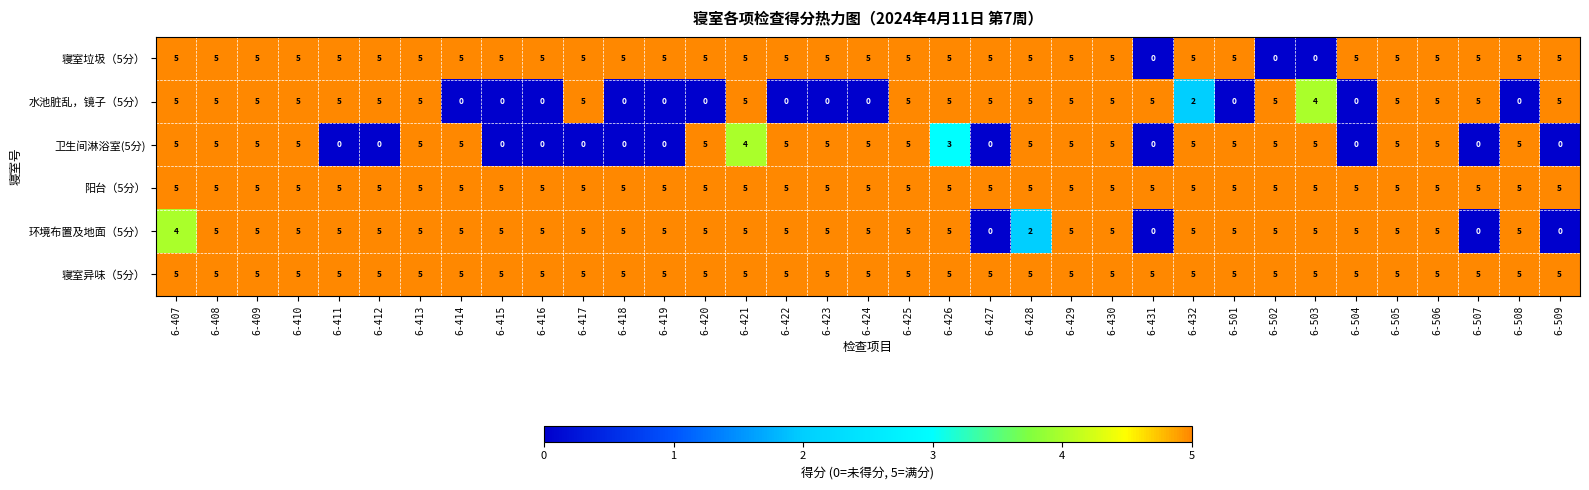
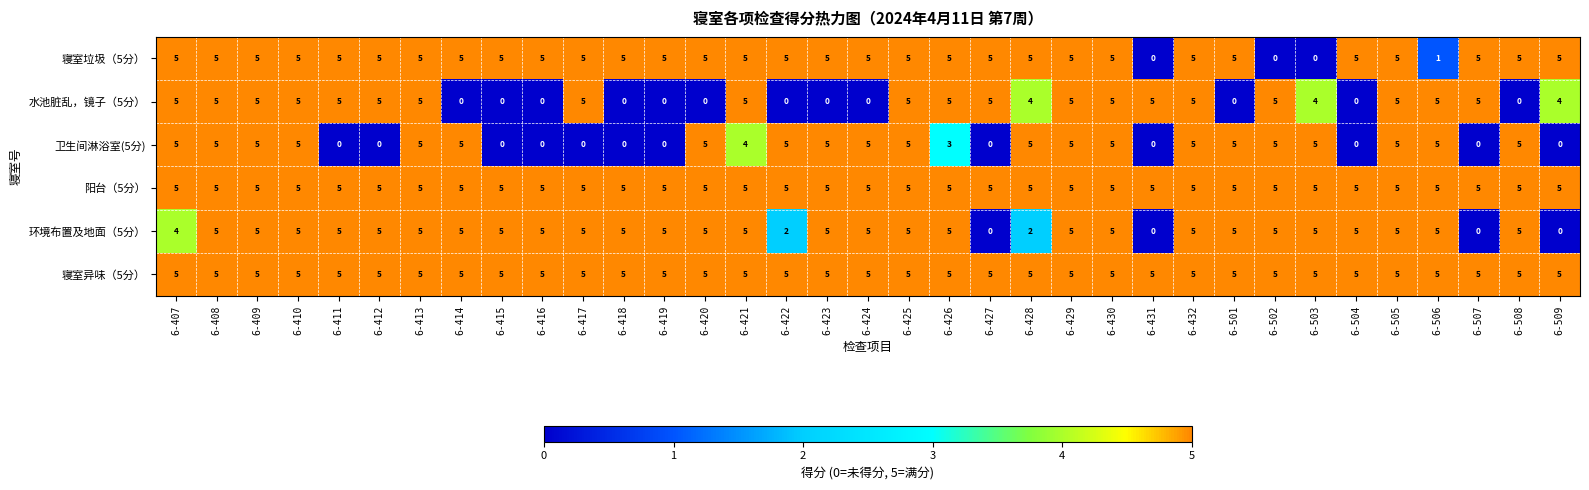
  {
    "寝室垃圾（5分）": {
      "6-407": 5,
      "6-408": 5,
      "6-409": 5,
      "6-410": 5,
      "6-411": 5,
      "6-412": 5,
      "6-413": 5,
      "6-414": 5,
      "6-415": 5,
      "6-416": 5,
      "6-417": 5,
      "6-418": 5,
      "6-419": 5,
      "6-420": 5,
      "6-421": 5,
      "6-422": 5,
      "6-423": 5,
      "6-424": 5,
      "6-425": 5,
      "6-426": 5,
      "6-427": 5,
      "6-428": 5,
      "6-429": 5,
      "6-430": 5,
      "6-431": 0,
      "6-432": 5,
      "6-501": 5,
      "6-502": 0,
      "6-503": 0,
      "6-504": 5,
      "6-505": 5,
-     "6-506": 5,
+     "6-506": 1,
      "6-507": 5,
      "6-508": 5,
      "6-509": 5
    },
    "水池脏乱，镜子（5分）": {
      "6-407": 5,
      "6-408": 5,
      "6-409": 5,
      "6-410": 5,
      "6-411": 5,
      "6-412": 5,
      "6-413": 5,
      "6-414": 0,
      "6-415": 0,
      "6-416": 0,
      "6-417": 5,
      "6-418": 0,
      "6-419": 0,
      "6-420": 0,
      "6-421": 5,
      "6-422": 0,
      "6-423": 0,
      "6-424": 0,
      "6-425": 5,
      "6-426": 5,
      "6-427": 5,
-     "6-428": 5,
+     "6-428": 4,
      "6-429": 5,
      "6-430": 5,
      "6-431": 5,
-     "6-432": 2,
+     "6-432": 5,
      "6-501": 0,
      "6-502": 5,
      "6-503": 4,
      "6-504": 0,
      "6-505": 5,
      "6-506": 5,
      "6-507": 5,
      "6-508": 0,
-     "6-509": 5
+     "6-509": 4
    },
    "环境布置及地面（5分）": {
      "6-407": 4,
      "6-408": 5,
      "6-409": 5,
      "6-410": 5,
      "6-411": 5,
      "6-412": 5,
      "6-413": 5,
      "6-414": 5,
      "6-415": 5,
      "6-416": 5,
      "6-417": 5,
      "6-418": 5,
      "6-419": 5,
      "6-420": 5,
      "6-421": 5,
-     "6-422": 5,
+     "6-422": 2,
      "6-423": 5,
      "6-424": 5,
      "6-425": 5,
      "6-426": 5,
      "6-427": 0,
      "6-428": 2,
      "6-429": 5,
      "6-430": 5,
      "6-431": 0,
      "6-432": 5,
      "6-501": 5,
      "6-502": 5,
      "6-503": 5,
      "6-504": 5,
      "6-505": 5,
      "6-506": 5,
      "6-507": 0,
      "6-508": 5,
      "6-509": 0
    }
  }
